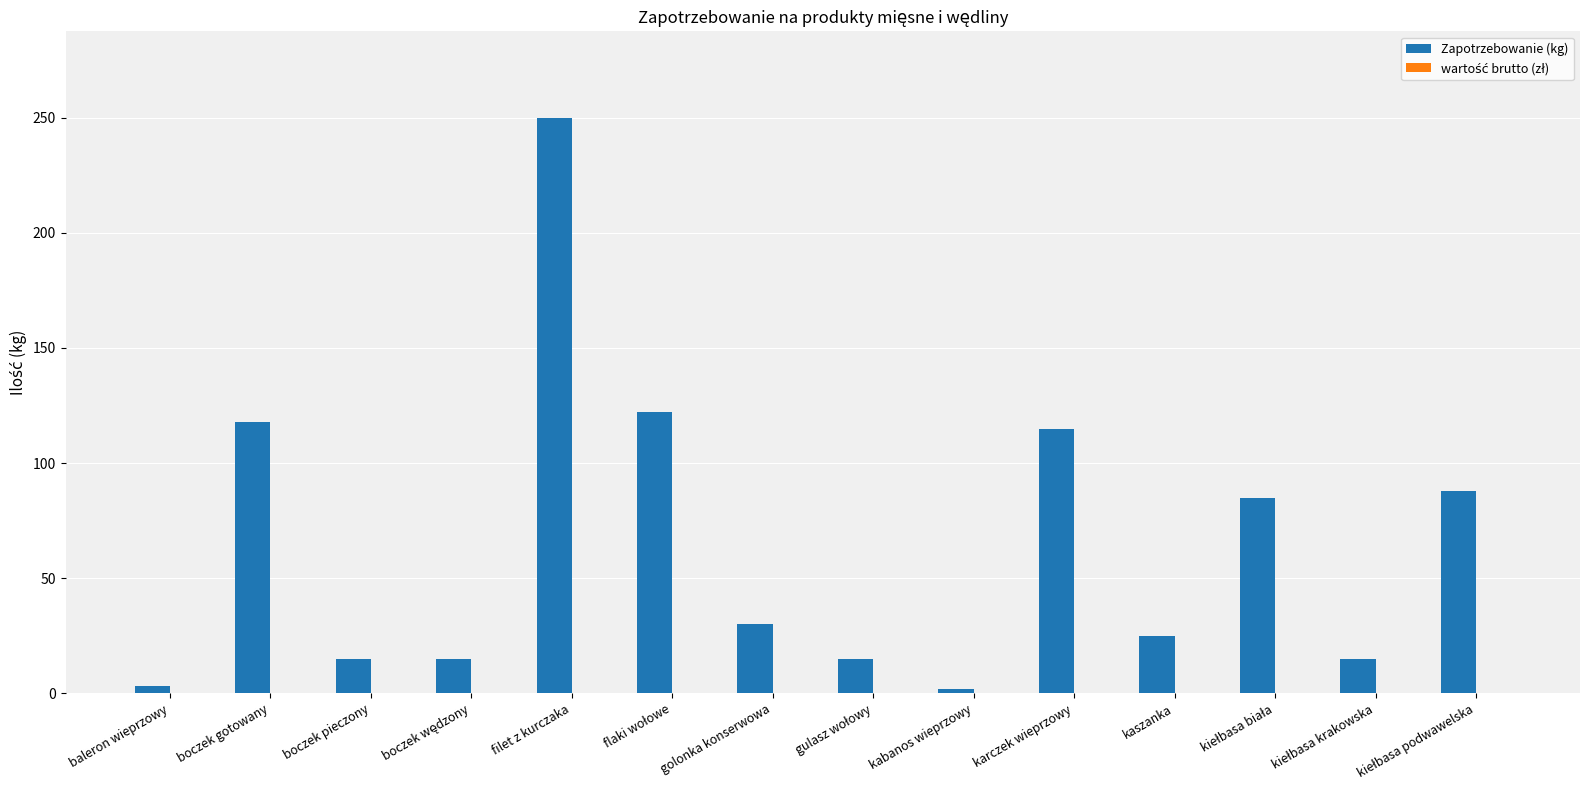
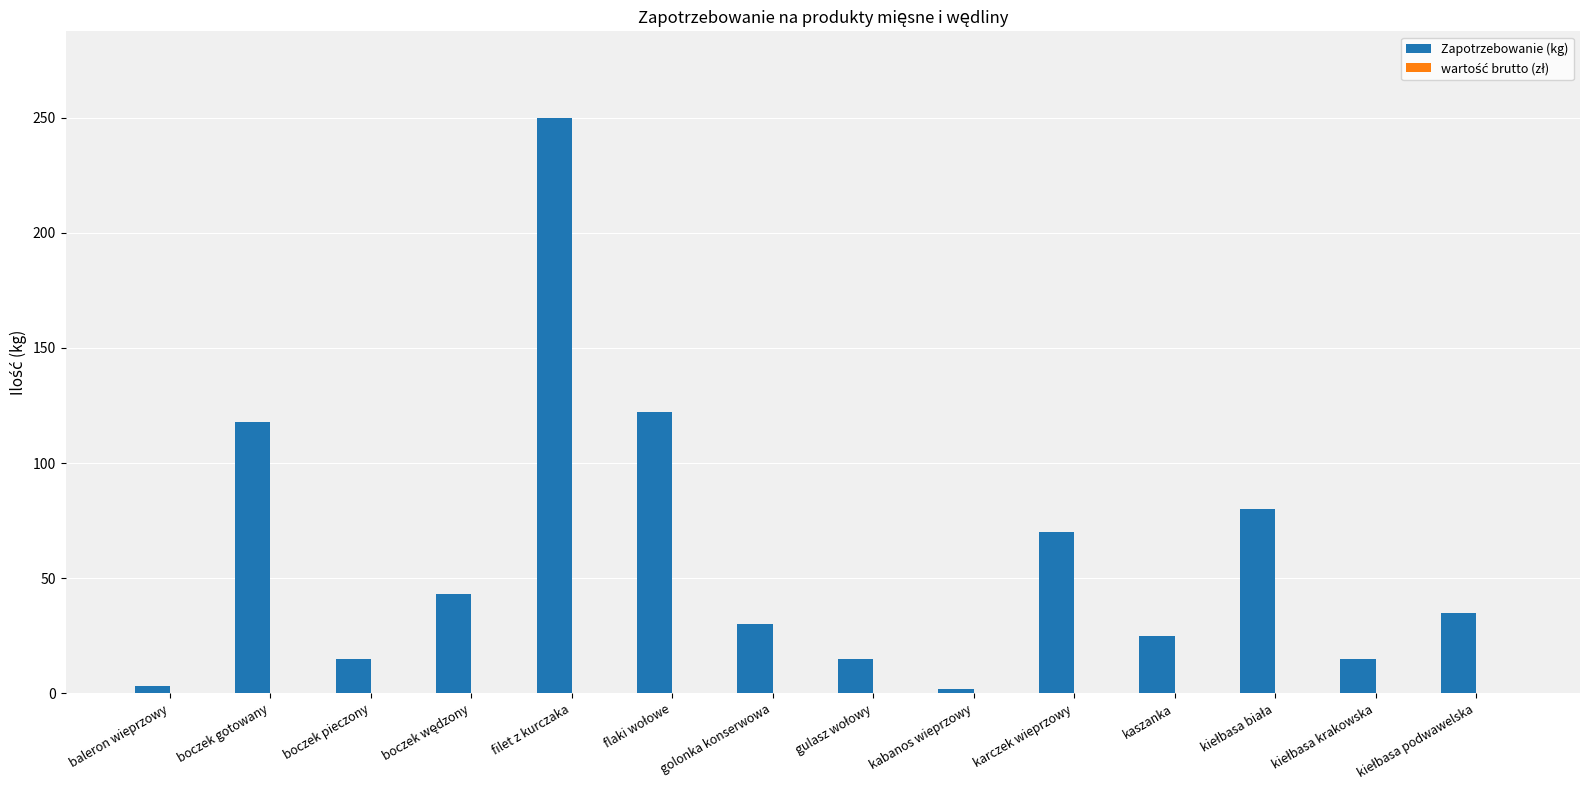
  {
    "Zapotrzebowanie (kg)": {
      "baleron wieprzowy": 3,
      "boczek gotowany": 118,
      "boczek pieczony": 15,
-     "boczek wędzony": 15,
+     "boczek wędzony": 43,
      "filet z kurczaka": 250,
      "flaki wołowe": 122,
      "golonka konserwowa": 30,
      "gulasz wołowy": 15,
      "kabanos wieprzowy": 2,
-     "karczek wieprzowy": 115,
+     "karczek wieprzowy": 70,
      "kaszanka": 25,
-     "kiełbasa biała": 85,
+     "kiełbasa biała": 80,
      "kiełbasa krakowska": 15,
-     "kiełbasa podwawelska": 88
+     "kiełbasa podwawelska": 35
    },
    "wartość brutto (zł)": {
      "baleron wieprzowy": 0,
      "boczek gotowany": 0,
      "boczek pieczony": 0,
      "boczek wędzony": 0,
      "filet z kurczaka": 0,
      "flaki wołowe": 0,
      "golonka konserwowa": 0,
      "gulasz wołowy": 0,
      "kabanos wieprzowy": 0,
      "karczek wieprzowy": 0,
      "kaszanka": 0,
      "kiełbasa biała": 0,
      "kiełbasa krakowska": 0,
      "kiełbasa podwawelska": 0
    }
  }
